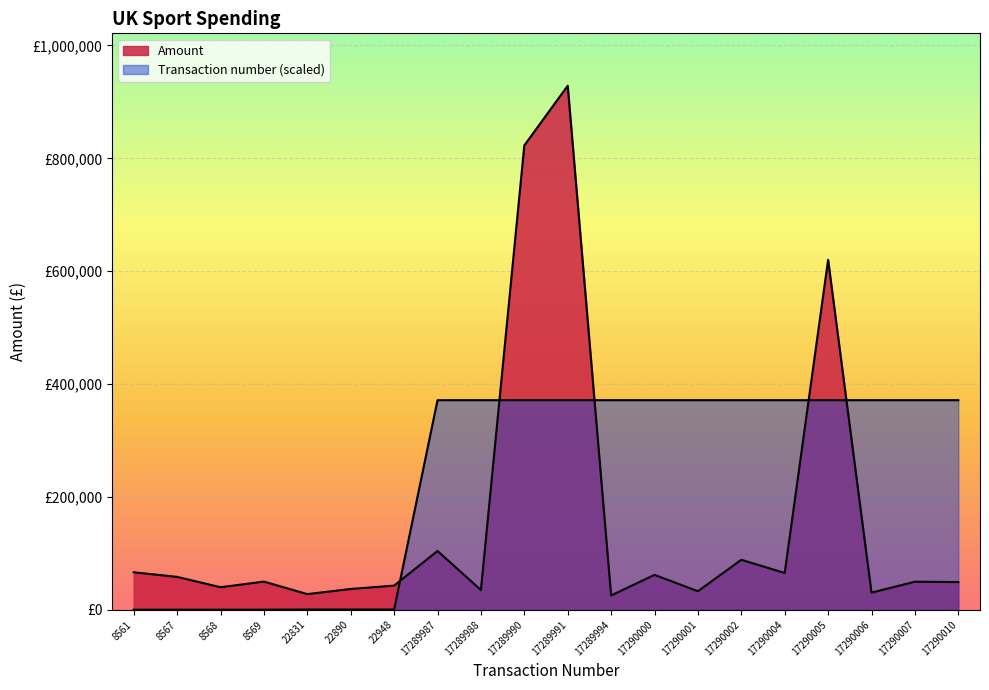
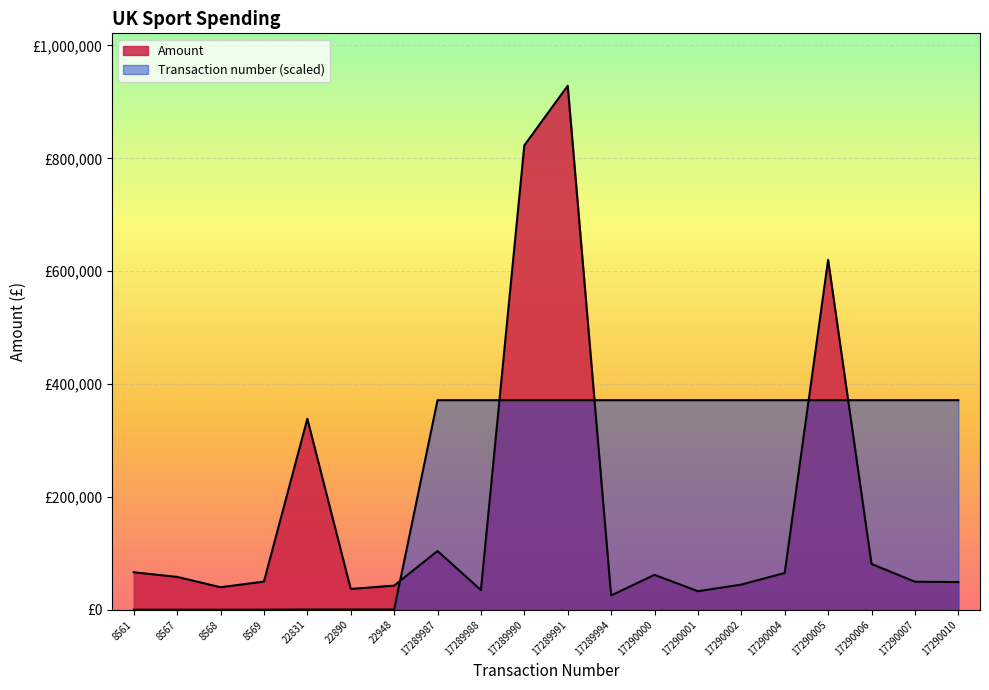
  {
    "Amount": {
      "8561": "£70,000",
      "8567": "£60,000",
      "8568": "£40,000",
      "8569": "£50,000",
-     "22831": "£30,000",
+     "22831": "£340,000",
      "22890": "£40,000",
      "22948": "£40,000",
      "17289987": "£100,000",
      "17289988": "£40,000",
      "17289990": "£820,000",
      "17289991": "£930,000",
      "17289994": "£30,000",
      "17290000": "£60,000",
      "17290001": "£30,000",
-     "17290002": "£90,000",
+     "17290002": "£40,000",
      "17290004": "£70,000",
      "17290005": "£620,000",
-     "17290006": "£30,000",
+     "17290006": "£80,000",
      "17290007": "£50,000",
      "17290010": "£50,000"
    },
    "Transaction number (scaled)": {
      "8561": "£0",
      "8567": "£0",
      "8568": "£0",
      "8569": "£0",
      "22831": "£0",
      "22890": "£0",
      "22948": "£0",
      "17289987": "£370,000",
      "17289988": "£370,000",
      "17289990": "£370,000",
      "17289991": "£370,000",
      "17289994": "£370,000",
      "17290000": "£370,000",
      "17290001": "£370,000",
      "17290002": "£370,000",
      "17290004": "£370,000",
      "17290005": "£370,000",
      "17290006": "£370,000",
      "17290007": "£370,000",
      "17290010": "£370,000"
    }
  }
